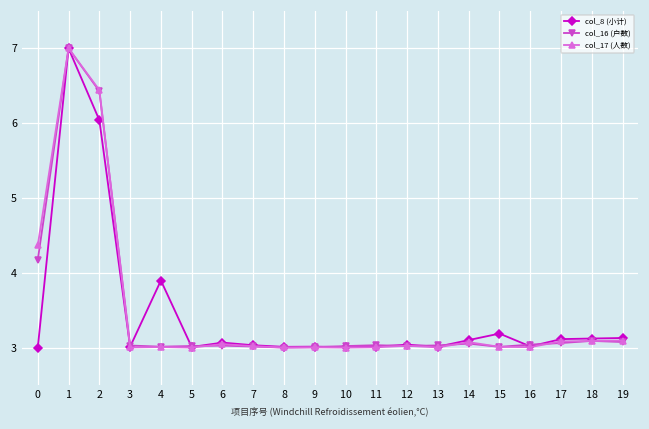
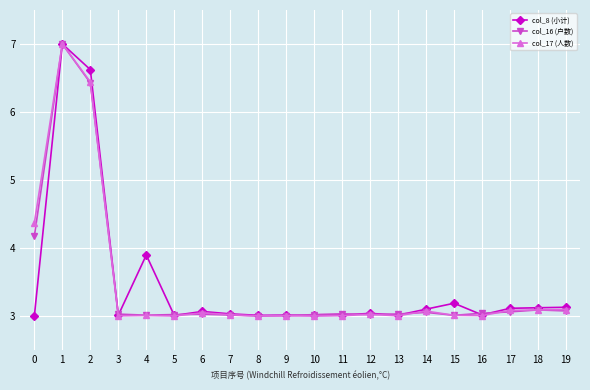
  {
    "col_8 (小计)": {
      "0": 3.0,
-     "2": 6.0,
+     "2": 6.6,
      "4": 3.9,
      "15": 3.2
    }
  }
